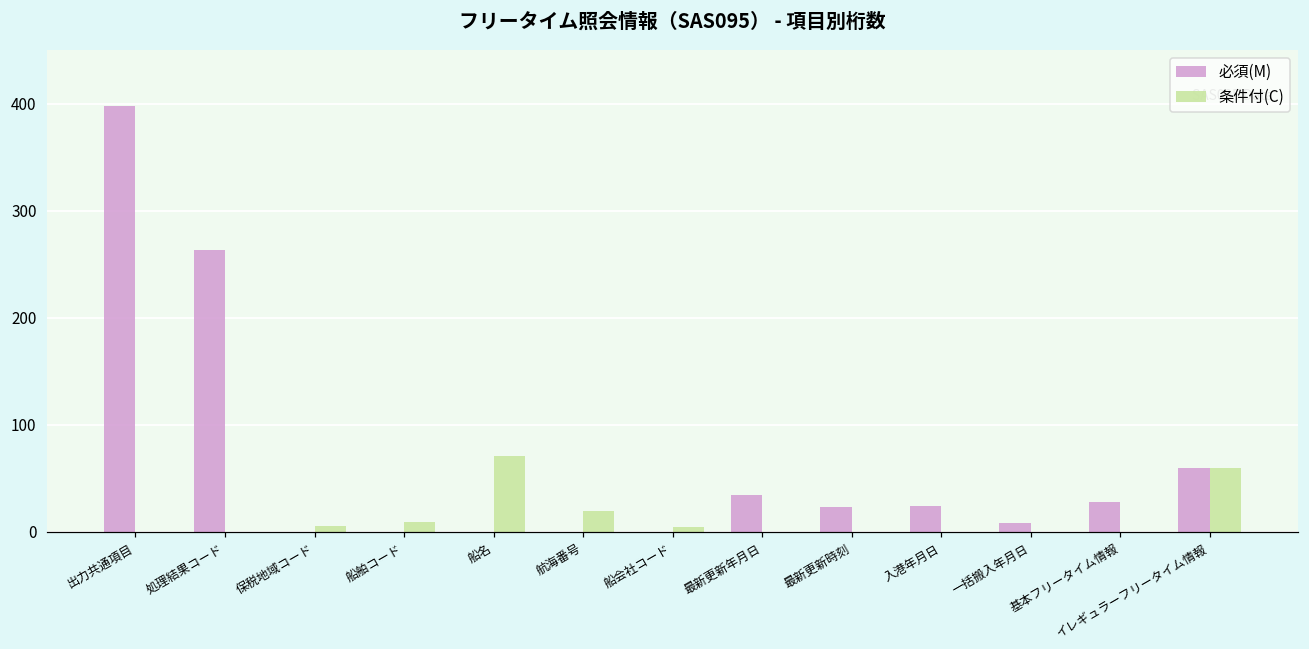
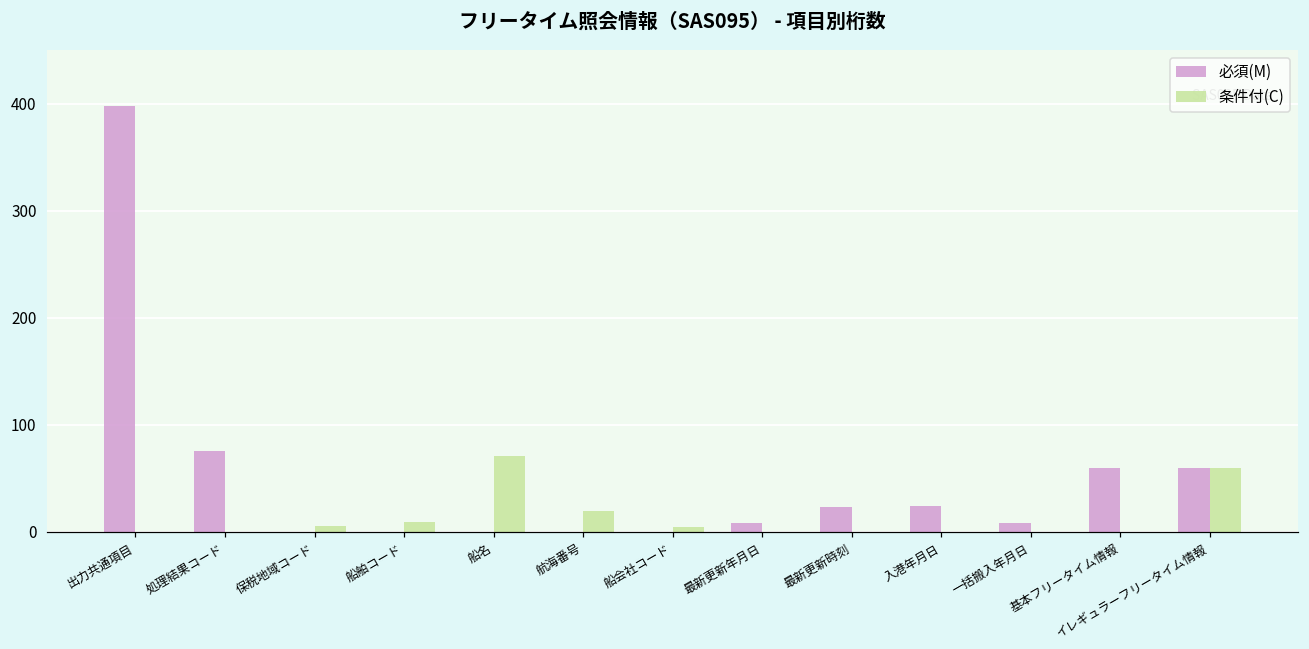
  {
    "必須(M)": {
      "出力共通項目": 400,
-     "処理結果コード": 260,
+     "処理結果コード": 80,
      "保税地域コード": 0,
      "船舶コード": 0,
      "船名": 0,
      "航海番号": 0,
      "船会社コード": 0,
-     "最新更新年月日": 30,
+     "最新更新年月日": 10,
      "最新更新時刻": 20,
      "入港年月日": 20,
      "一括搬入年月日": 10,
-     "基本フリータイム情報": 30,
+     "基本フリータイム情報": 60,
      "イレギュラーフリータイム情報": 60
    },
    "条件付(C)": {
      "出力共通項目": 0,
      "処理結果コード": 0,
      "保税地域コード": 10,
      "船舶コード": 10,
      "船名": 70,
      "航海番号": 20,
      "船会社コード": 0,
      "最新更新年月日": 0,
      "最新更新時刻": 0,
      "入港年月日": 0,
      "一括搬入年月日": 0,
      "基本フリータイム情報": 0,
      "イレギュラーフリータイム情報": 60
    }
  }
